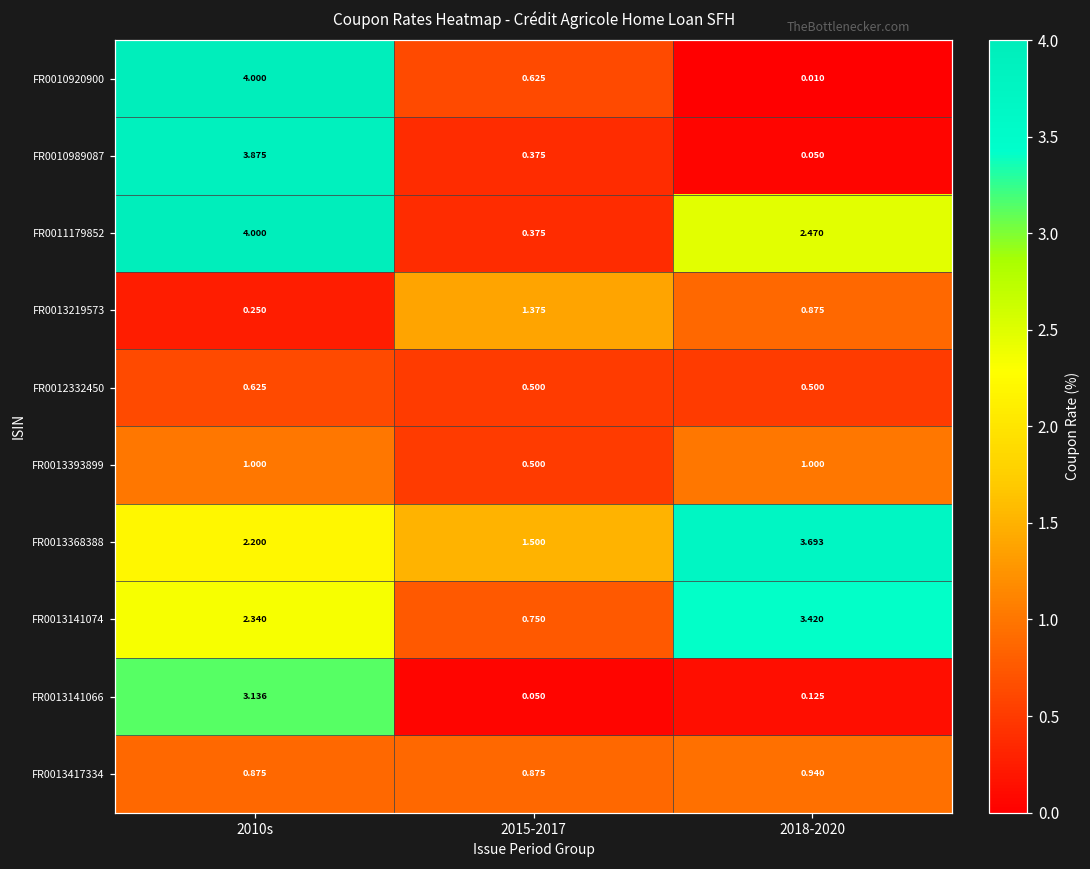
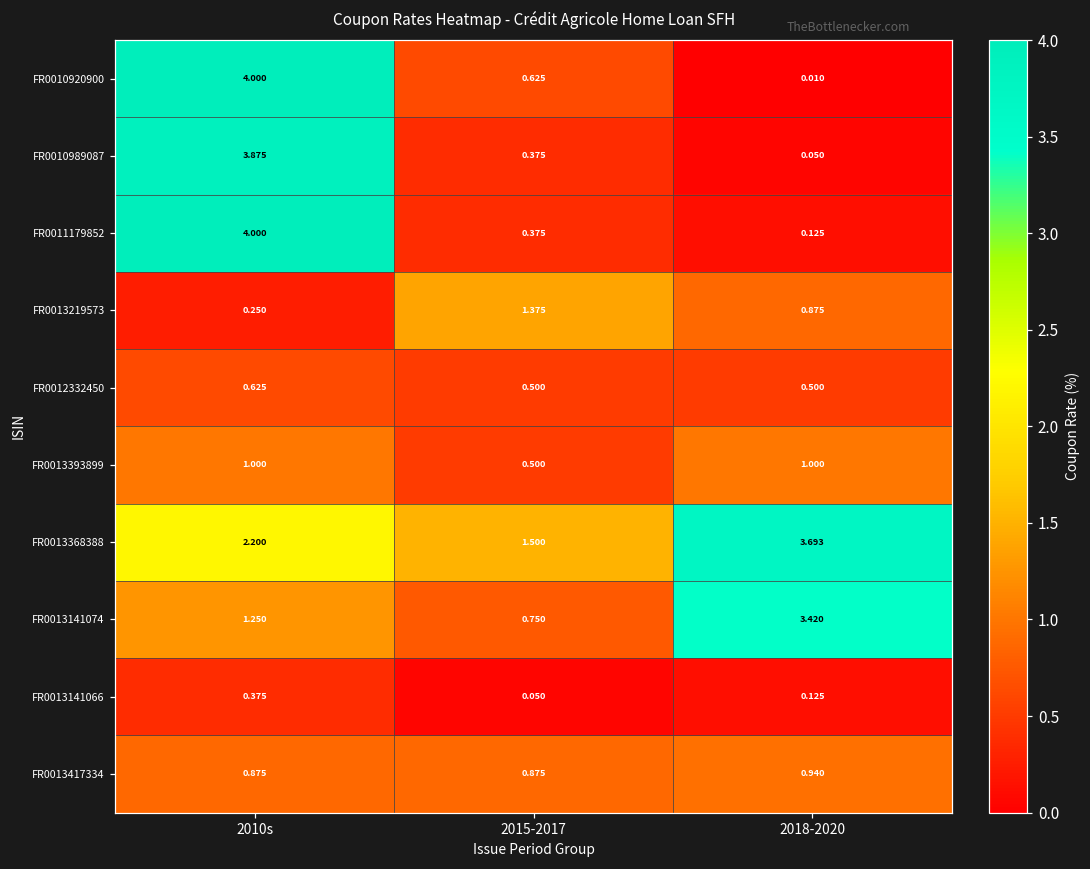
  {
    "FR0010920900": {
      "2010s": 4.000,
      "2015-2017": 0.625,
      "2018-2020": 0.010
    },
    "FR0010989087": {
      "2010s": 3.875,
      "2015-2017": 0.375,
      "2018-2020": 0.050
    },
    "FR0011179852": {
      "2010s": 4.000,
      "2015-2017": 0.375,
-     "2018-2020": 2.470
+     "2018-2020": 0.125
    },
    "FR0013219573": {
      "2010s": 0.250,
      "2015-2017": 1.375,
      "2018-2020": 0.875
    },
    "FR0012332450": {
      "2010s": 0.625,
      "2015-2017": 0.500,
      "2018-2020": 0.500
    },
    "FR0013393899": {
      "2010s": 1.000,
      "2015-2017": 0.500,
      "2018-2020": 1.000
    },
    "FR0013368388": {
      "2010s": 2.200,
      "2015-2017": 1.500,
      "2018-2020": 3.693
    },
    "FR0013141074": {
-     "2010s": 2.340,
+     "2010s": 1.250,
      "2015-2017": 0.750,
      "2018-2020": 3.420
    },
    "FR0013141066": {
-     "2010s": 3.136,
+     "2010s": 0.375,
      "2015-2017": 0.050,
      "2018-2020": 0.125
    },
    "FR0013417334": {
      "2010s": 0.875,
      "2015-2017": 0.875,
      "2018-2020": 0.940
    }
  }
